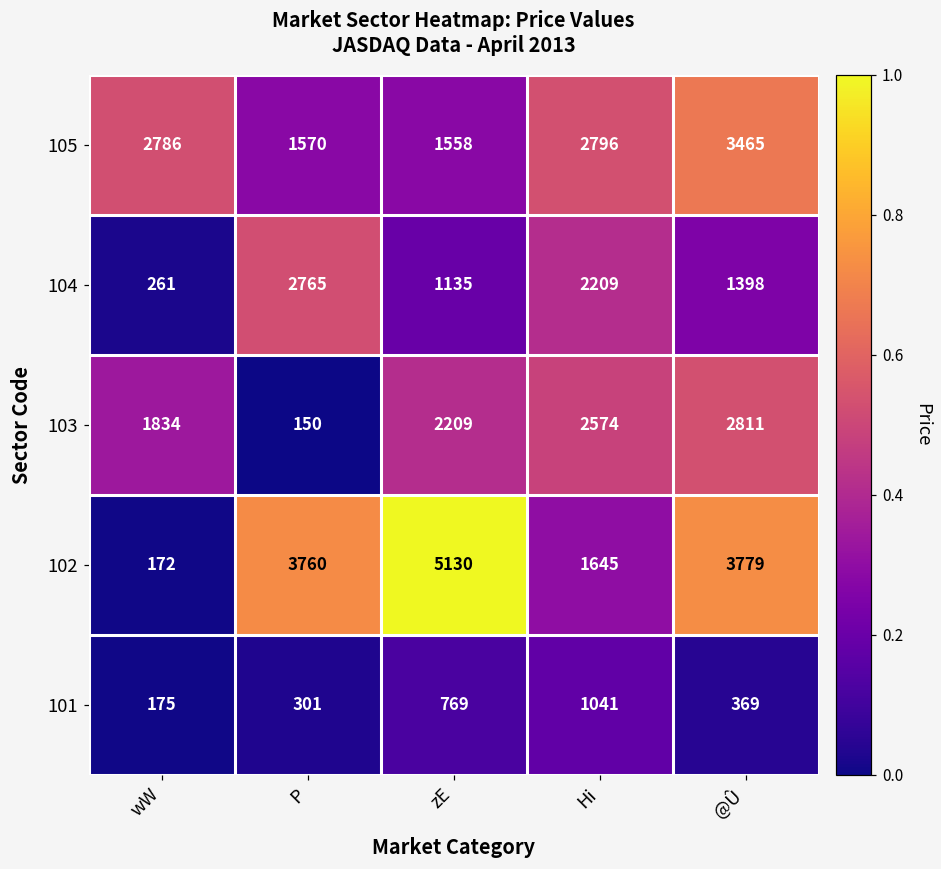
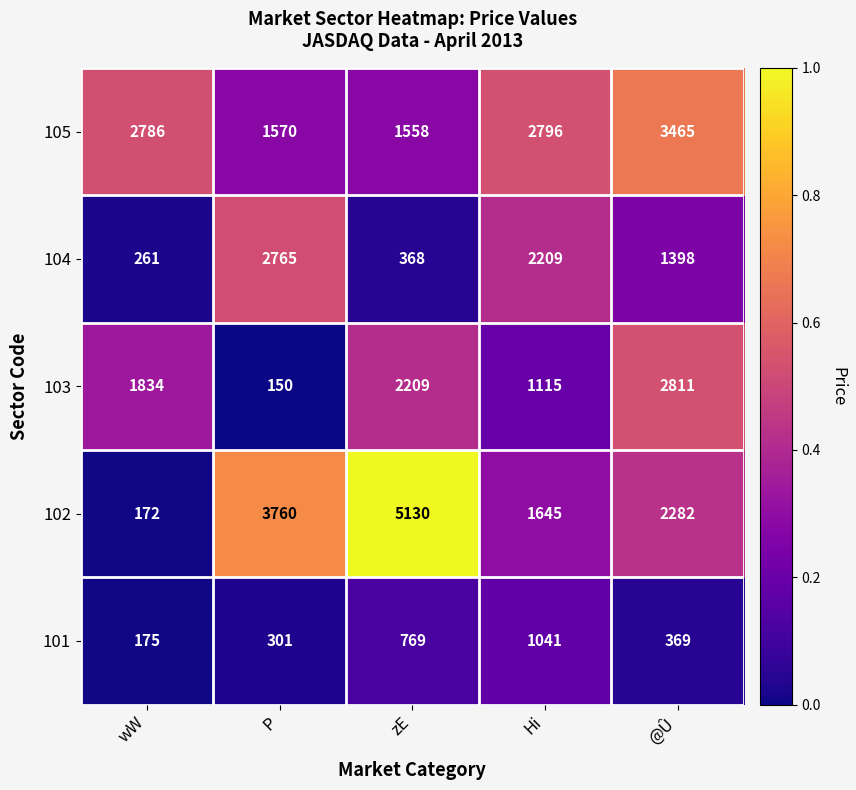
  {
    "105": {
      "wW": 2786,
      "P": 1570,
      "zE": 1558,
      "Hi": 2796,
      "@Û": 3465
    },
    "104": {
      "wW": 261,
      "P": 2765,
-     "zE": 1135,
+     "zE": 368,
      "Hi": 2209,
      "@Û": 1398
    },
    "103": {
      "wW": 1834,
      "P": 150,
      "zE": 2209,
-     "Hi": 2574,
+     "Hi": 1115,
      "@Û": 2811
    },
    "102": {
      "wW": 172,
      "P": 3760,
      "zE": 5130,
      "Hi": 1645,
-     "@Û": 3779
+     "@Û": 2282
    },
    "101": {
      "wW": 175,
      "P": 301,
      "zE": 769,
      "Hi": 1041,
      "@Û": 369
    }
  }
